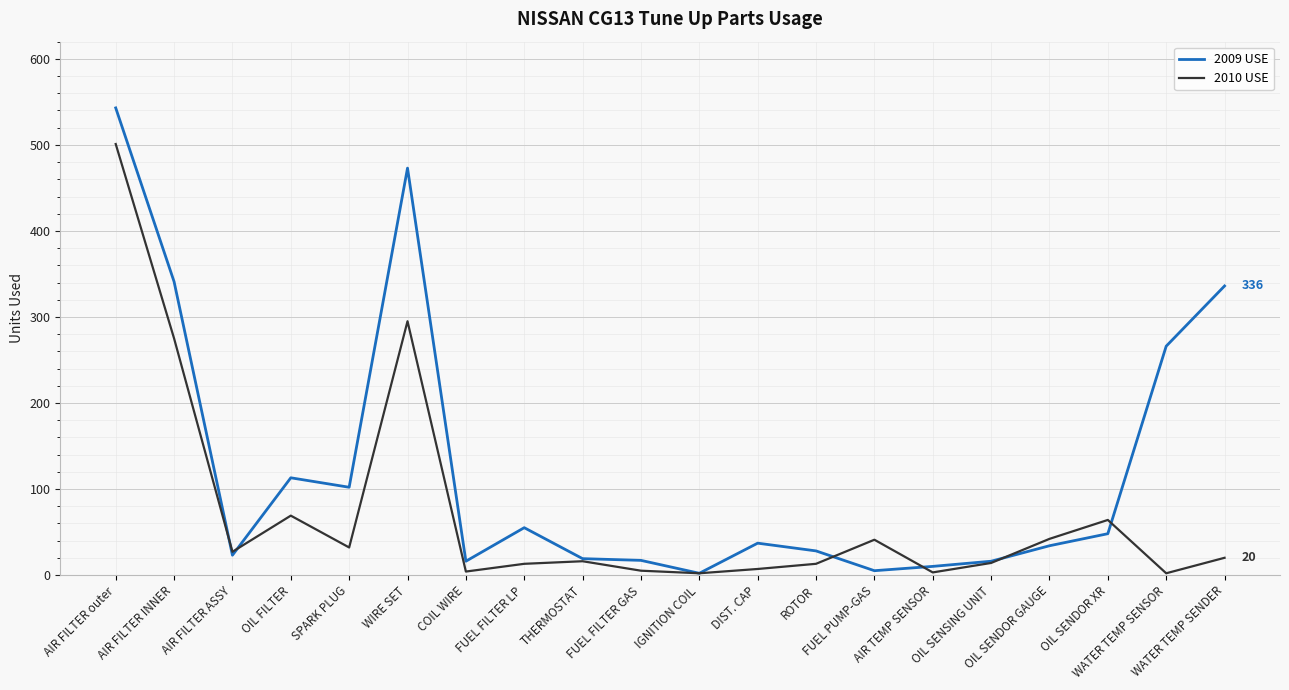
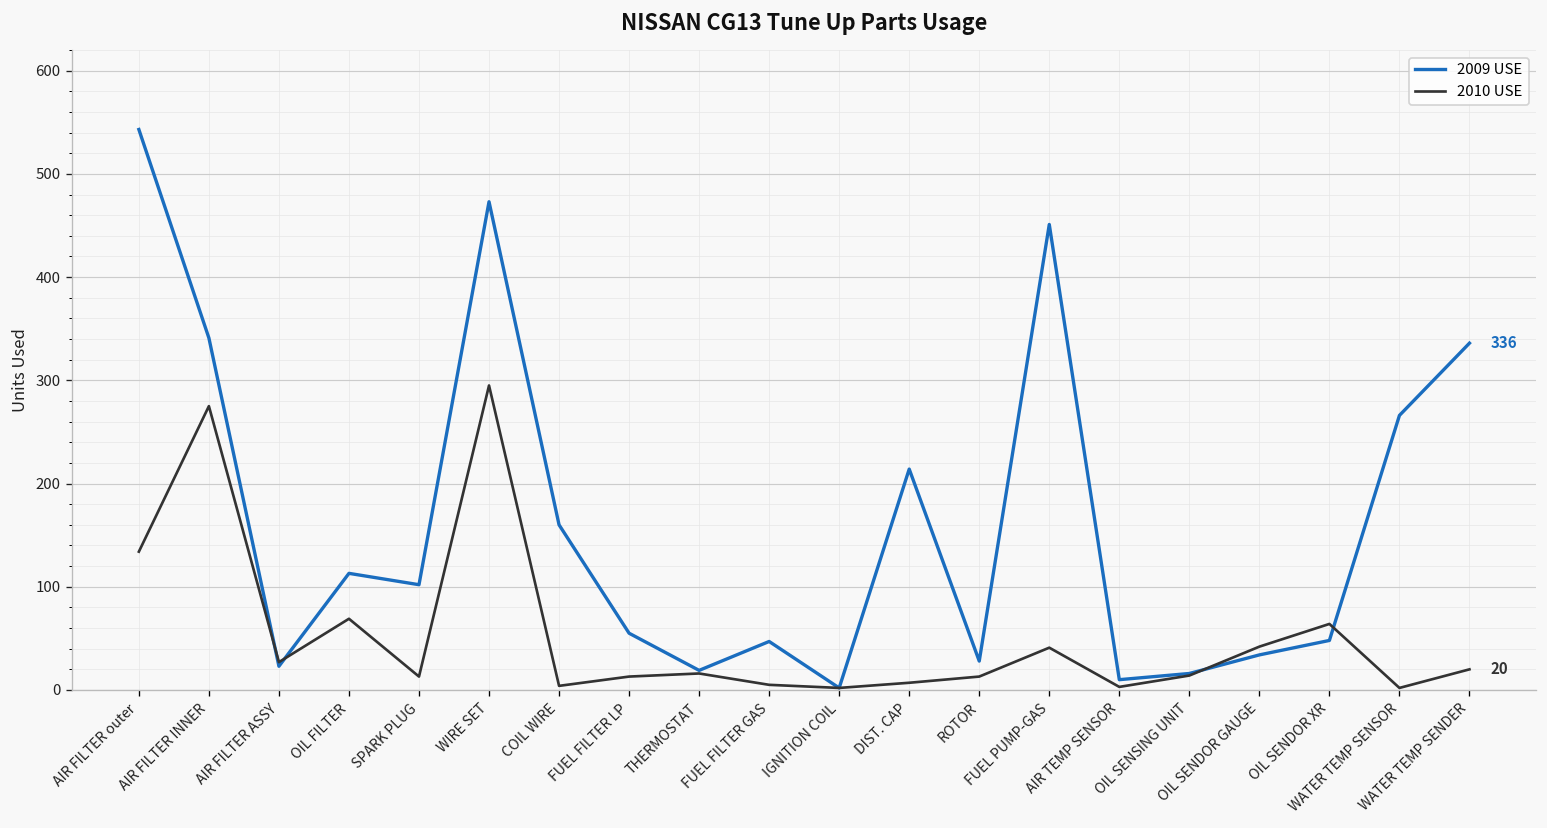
  {
    "2009 USE": {
      "AIR FILTER outer": 540,
      "AIR FILTER INNER": 340,
      "AIR FILTER ASSY": 20,
      "OIL FILTER": 110,
      "SPARK PLUG": 100,
      "WIRE SET": 470,
-     "COIL WIRE": 20,
+     "COIL WIRE": 160,
      "FUEL FILTER LP": 60,
-     "FUEL FILTER GAS": 20,
-     "DIST. CAP": 40,
+     "FUEL FILTER GAS": 50,
+     "DIST. CAP": 210,
      "ROTOR": 30,
-     "FUEL PUMP-GAS": 10,
+     "FUEL PUMP-GAS": 450,
      "AIR TEMP SENSOR": 10,
      "OIL SENDOR GAUGE": 30,
      "OIL SENDOR XR": 50,
      "WATER TEMP SENSOR": 270
    },
    "2010 USE": {
-     "AIR FILTER outer": 500,
+     "AIR FILTER outer": 130,
      "AIR FILTER INNER": 280,
      "AIR FILTER ASSY": 30,
      "OIL FILTER": 70,
-     "SPARK PLUG": 30,
+     "SPARK PLUG": 10,
      "WIRE SET": 300,
      "COIL WIRE": 0,
      "FUEL FILTER LP": 10,
      "FUEL FILTER GAS": 10,
      "DIST. CAP": 10,
      "ROTOR": 10,
      "FUEL PUMP-GAS": 40,
      "AIR TEMP SENSOR": 0,
      "OIL SENDOR GAUGE": 40,
      "OIL SENDOR XR": 60,
      "WATER TEMP SENSOR": 0
    }
  }
